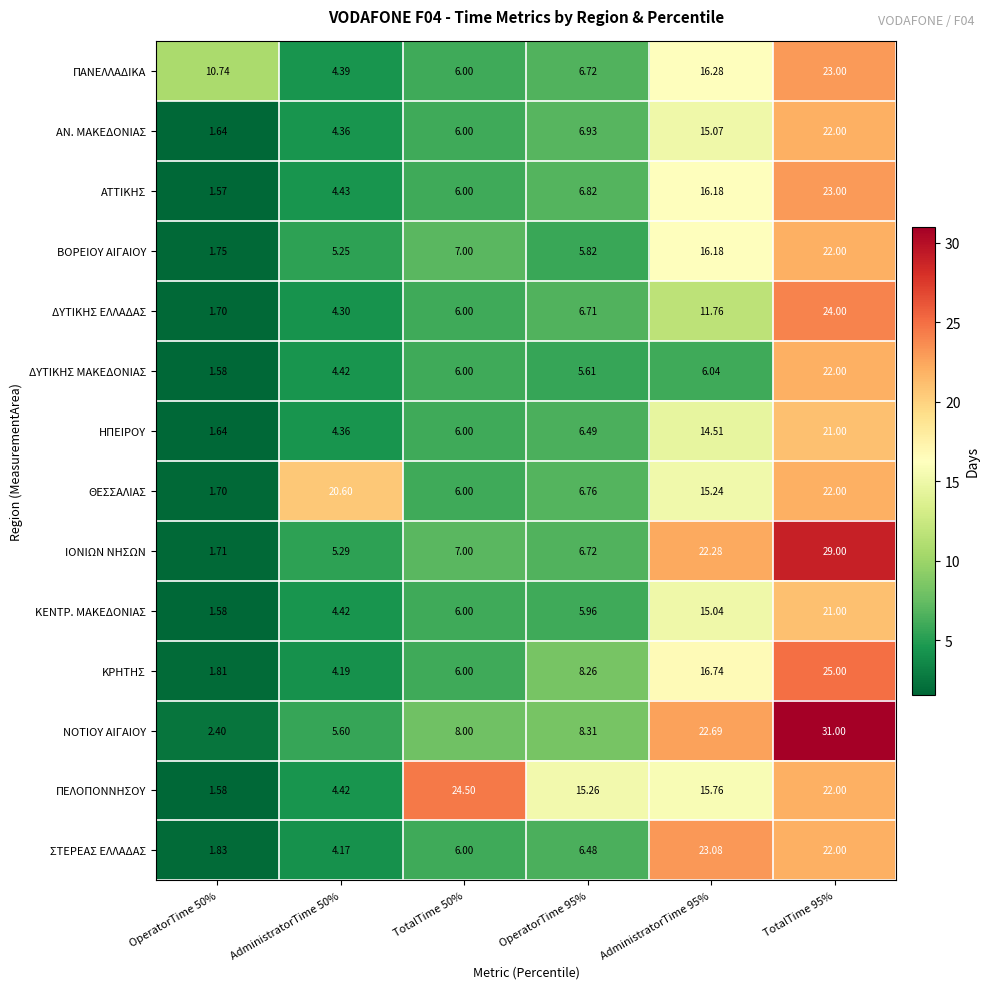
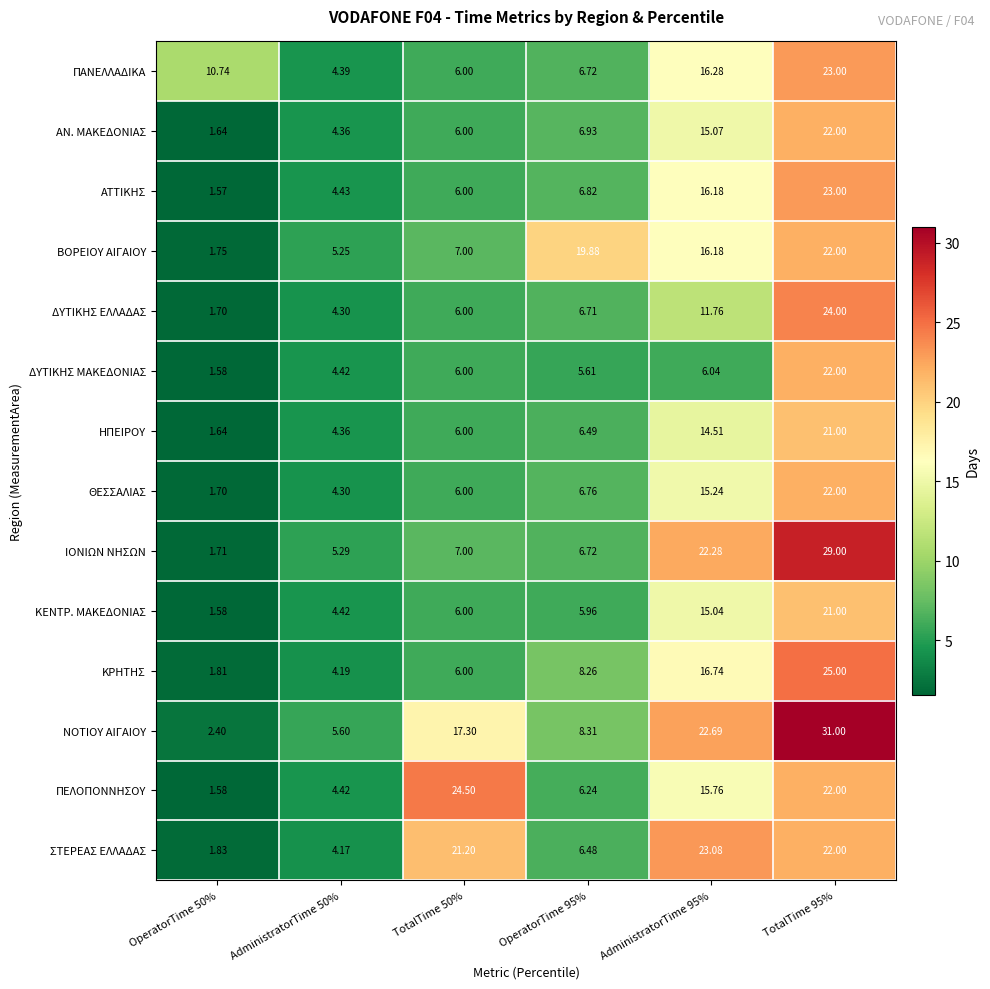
  {
    "ΠΑΝΕΛΛΑΔΙΚΑ": {
      "OperatorTime 50%": 10.74,
      "AdministratorTime 50%": 4.39,
      "TotalTime 50%": 6.00,
      "OperatorTime 95%": 6.72,
      "AdministratorTime 95%": 16.28,
      "TotalTime 95%": 23.00
    },
    "ΑΝ. ΜΑΚΕΔΟΝΙΑΣ": {
      "OperatorTime 50%": 1.64,
      "AdministratorTime 50%": 4.36,
      "TotalTime 50%": 6.00,
      "OperatorTime 95%": 6.93,
      "AdministratorTime 95%": 15.07,
      "TotalTime 95%": 22.00
    },
    "ΑΤΤΙΚΗΣ": {
      "OperatorTime 50%": 1.57,
      "AdministratorTime 50%": 4.43,
      "TotalTime 50%": 6.00,
      "OperatorTime 95%": 6.82,
      "AdministratorTime 95%": 16.18,
      "TotalTime 95%": 23.00
    },
    "ΒΟΡΕΙΟΥ ΑΙΓΑΙΟΥ": {
      "OperatorTime 50%": 1.75,
      "AdministratorTime 50%": 5.25,
      "TotalTime 50%": 7.00,
-     "OperatorTime 95%": 5.82,
+     "OperatorTime 95%": 19.88,
      "AdministratorTime 95%": 16.18,
      "TotalTime 95%": 22.00
    },
    "ΔΥΤΙΚΗΣ ΕΛΛΑΔΑΣ": {
      "OperatorTime 50%": 1.70,
      "AdministratorTime 50%": 4.30,
      "TotalTime 50%": 6.00,
      "OperatorTime 95%": 6.71,
      "AdministratorTime 95%": 11.76,
      "TotalTime 95%": 24.00
    },
    "ΔΥΤΙΚΗΣ ΜΑΚΕΔΟΝΙΑΣ": {
      "OperatorTime 50%": 1.58,
      "AdministratorTime 50%": 4.42,
      "TotalTime 50%": 6.00,
      "OperatorTime 95%": 5.61,
      "AdministratorTime 95%": 6.04,
      "TotalTime 95%": 22.00
    },
    "ΗΠΕΙΡΟΥ": {
      "OperatorTime 50%": 1.64,
      "AdministratorTime 50%": 4.36,
      "TotalTime 50%": 6.00,
      "OperatorTime 95%": 6.49,
      "AdministratorTime 95%": 14.51,
      "TotalTime 95%": 21.00
    },
    "ΘΕΣΣΑΛΙΑΣ": {
      "OperatorTime 50%": 1.70,
-     "AdministratorTime 50%": 20.60,
+     "AdministratorTime 50%": 4.30,
      "TotalTime 50%": 6.00,
      "OperatorTime 95%": 6.76,
      "AdministratorTime 95%": 15.24,
      "TotalTime 95%": 22.00
    },
    "ΙΟΝΙΩΝ ΝΗΣΩΝ": {
      "OperatorTime 50%": 1.71,
      "AdministratorTime 50%": 5.29,
      "TotalTime 50%": 7.00,
      "OperatorTime 95%": 6.72,
      "AdministratorTime 95%": 22.28,
      "TotalTime 95%": 29.00
    },
    "ΚΕΝΤΡ. ΜΑΚΕΔΟΝΙΑΣ": {
      "OperatorTime 50%": 1.58,
      "AdministratorTime 50%": 4.42,
      "TotalTime 50%": 6.00,
      "OperatorTime 95%": 5.96,
      "AdministratorTime 95%": 15.04,
      "TotalTime 95%": 21.00
    },
    "ΚΡΗΤΗΣ": {
      "OperatorTime 50%": 1.81,
      "AdministratorTime 50%": 4.19,
      "TotalTime 50%": 6.00,
      "OperatorTime 95%": 8.26,
      "AdministratorTime 95%": 16.74,
      "TotalTime 95%": 25.00
    },
    "ΝΟΤΙΟΥ ΑΙΓΑΙΟΥ": {
      "OperatorTime 50%": 2.40,
      "AdministratorTime 50%": 5.60,
-     "TotalTime 50%": 8.00,
+     "TotalTime 50%": 17.30,
      "OperatorTime 95%": 8.31,
      "AdministratorTime 95%": 22.69,
      "TotalTime 95%": 31.00
    },
    "ΠΕΛΟΠΟΝΝΗΣΟΥ": {
      "OperatorTime 50%": 1.58,
      "AdministratorTime 50%": 4.42,
      "TotalTime 50%": 24.50,
-     "OperatorTime 95%": 15.26,
+     "OperatorTime 95%": 6.24,
      "AdministratorTime 95%": 15.76,
      "TotalTime 95%": 22.00
    },
    "ΣΤΕΡΕΑΣ ΕΛΛΑΔΑΣ": {
      "OperatorTime 50%": 1.83,
      "AdministratorTime 50%": 4.17,
-     "TotalTime 50%": 6.00,
+     "TotalTime 50%": 21.20,
      "OperatorTime 95%": 6.48,
      "AdministratorTime 95%": 23.08,
      "TotalTime 95%": 22.00
    }
  }
